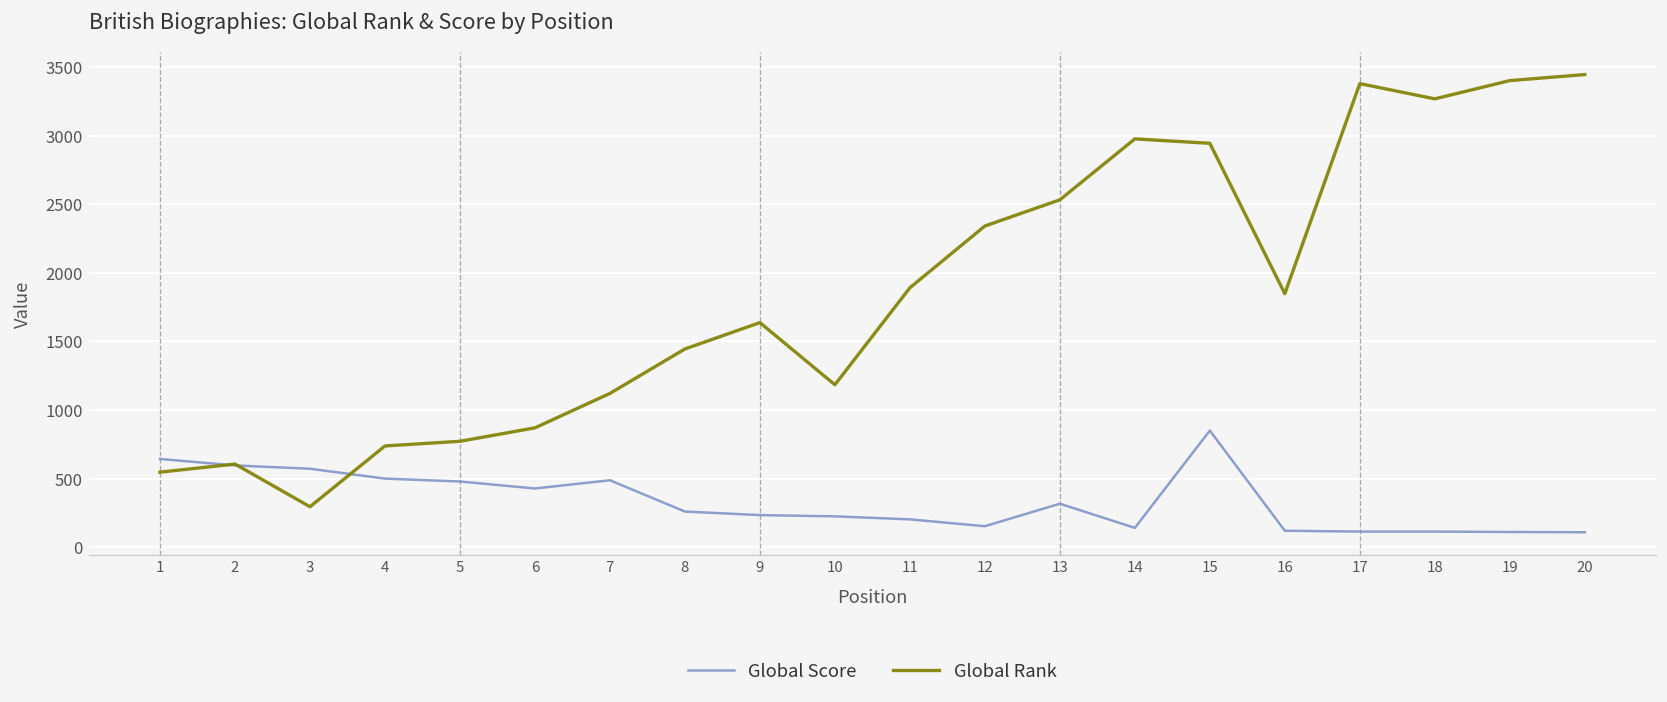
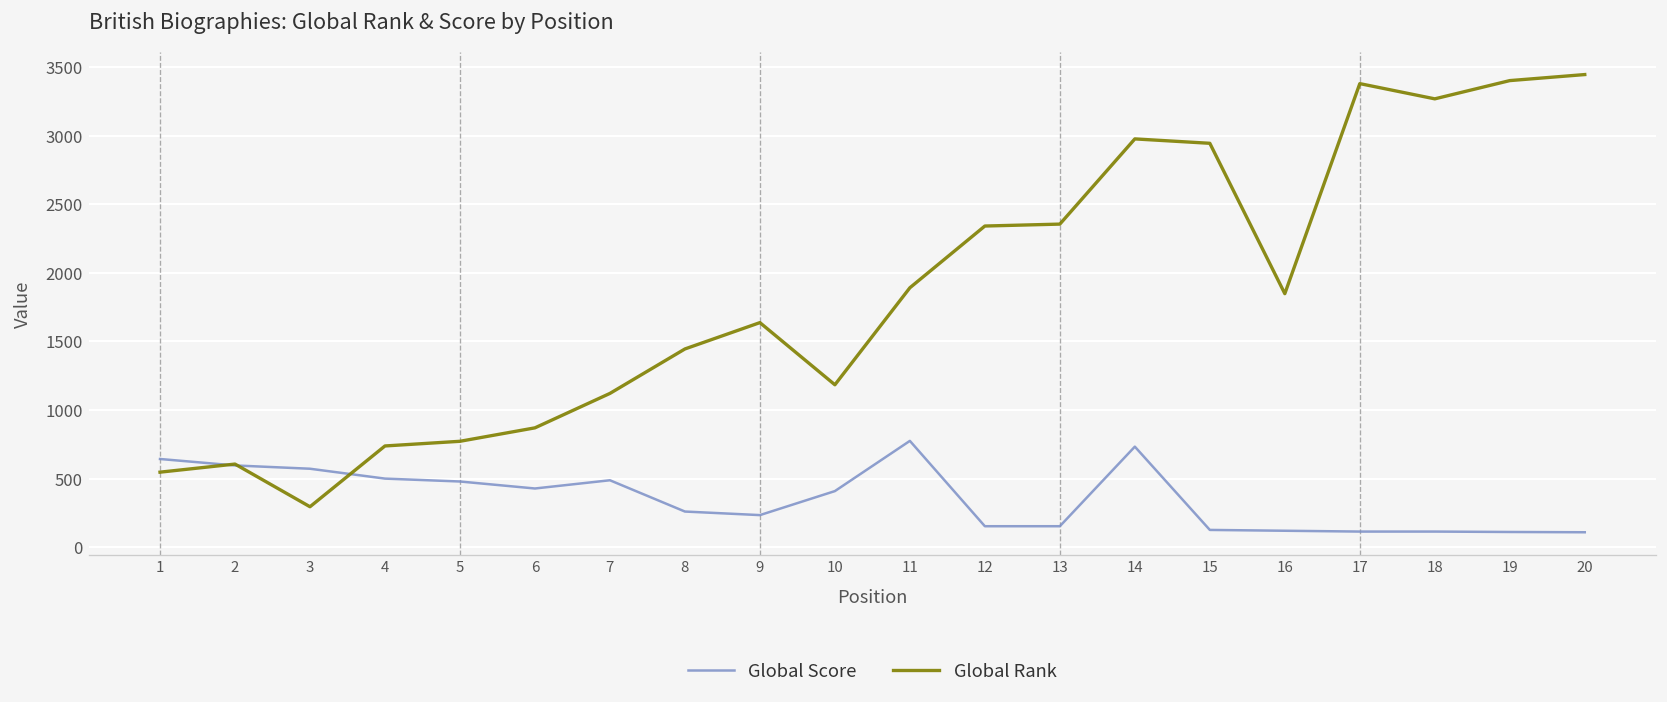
  {
    "Global Score": {
      "1": 640,
      "3": 570,
      "4": 500,
      "5": 480,
      "6": 430,
      "7": 490,
      "8": 260,
      "9": 230,
-     "10": 230,
-     "11": 200,
+     "10": 410,
+     "11": 780,
      "12": 150,
-     "13": 320,
-     "14": 140,
-     "15": 850,
+     "13": 150,
+     "14": 730,
+     "15": 130,
      "16": 120,
      "17": 110,
      "18": 110,
      "19": 110,
      "20": 110
    },
    "Global Rank": {
      "1": 550,
      "3": 300,
      "4": 740,
      "5": 770,
      "6": 870,
      "7": 1120,
      "8": 1450,
      "9": 1640,
      "10": 1180,
      "11": 1890,
      "12": 2340,
-     "13": 2530,
+     "13": 2360,
      "14": 2980,
      "15": 2940,
      "16": 1850,
      "17": 3380,
      "18": 3270,
      "19": 3400,
      "20": 3450
    }
  }
